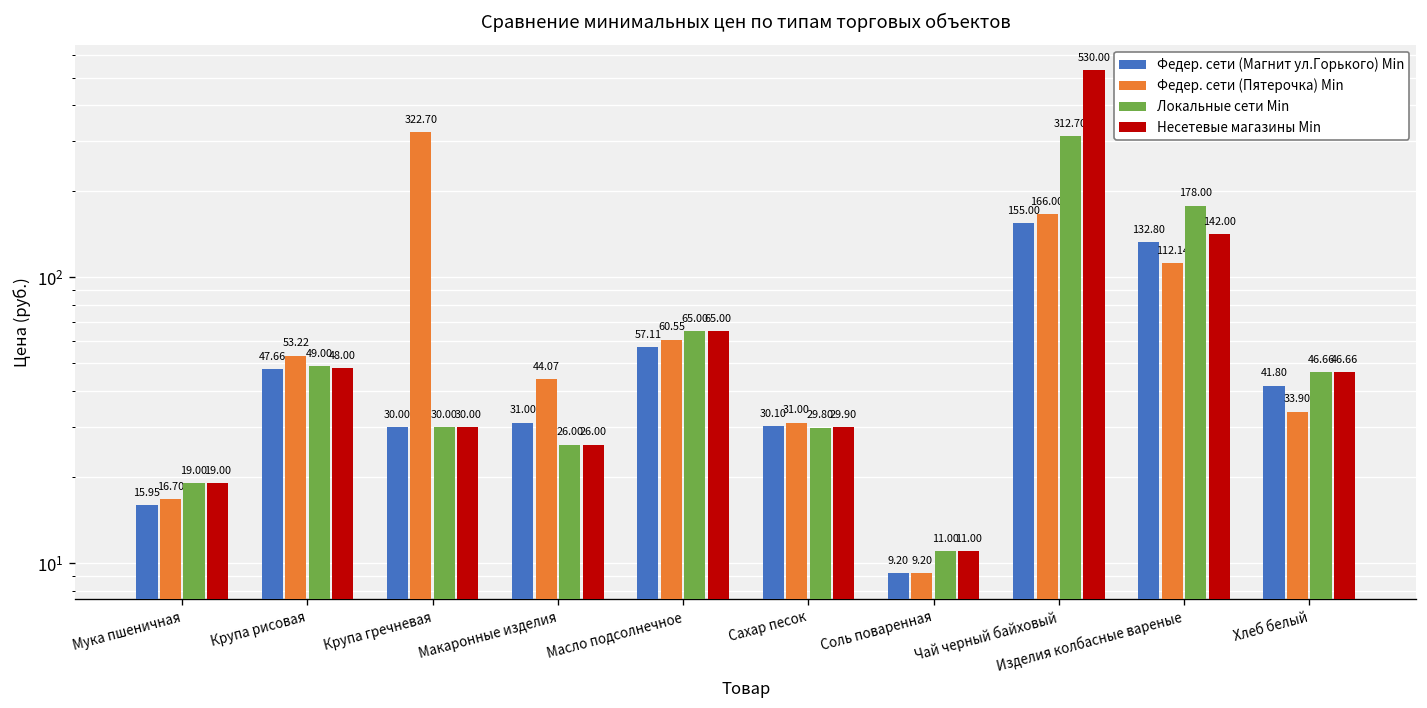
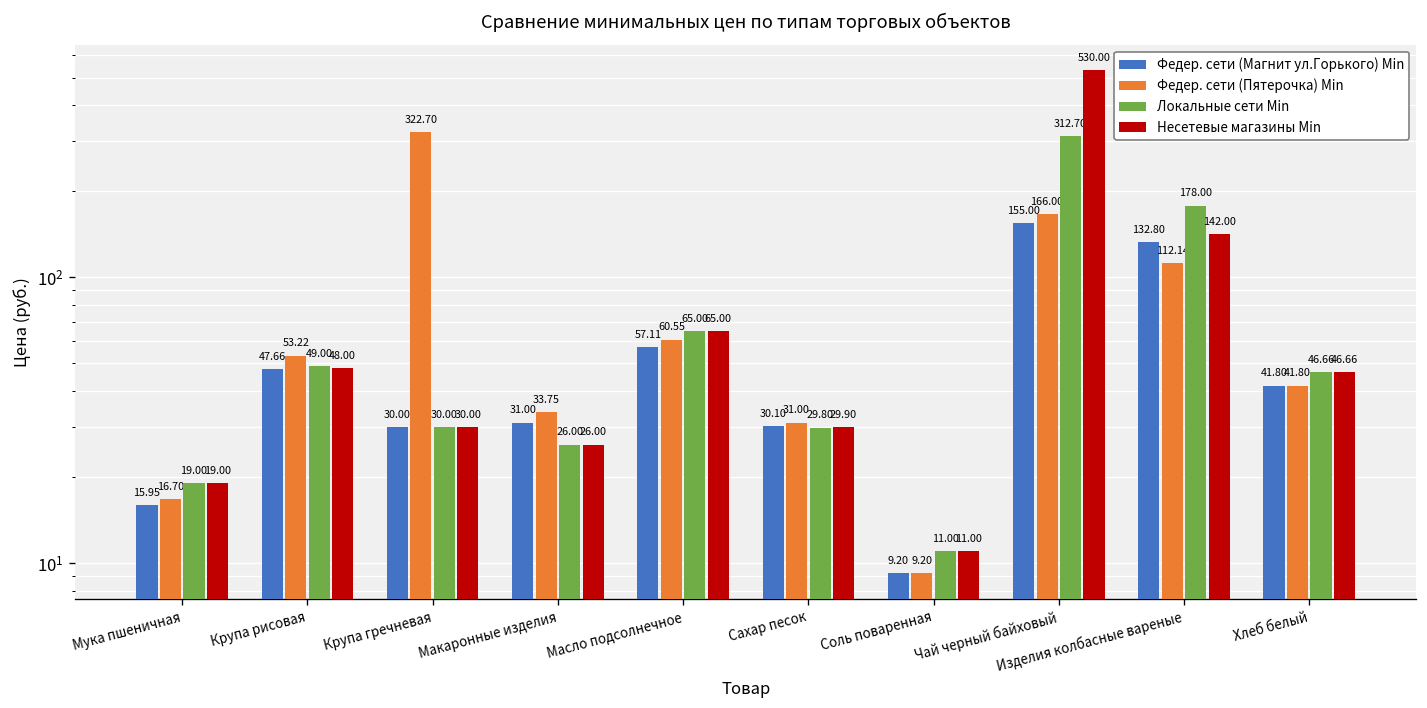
  {
    "Федер. сети (Магнит ул.Горького) Min": {
      "Мука пшеничная": 15.95,
      "Крупа рисовая": 47.66,
      "Крупа гречневая": 30.00,
      "Макаронные изделия": 31.00,
      "Масло подсолнечное": 57.11,
      "Сахар песок": 30.10,
      "Соль поваренная": 9.20,
      "Чай черный байховый": 155.00,
      "Изделия колбасные вареные": 132.80,
      "Хлеб белый": 41.80
    },
    "Федер. сети (Пятерочка) Min": {
      "Мука пшеничная": 16.70,
      "Крупа рисовая": 53.22,
      "Крупа гречневая": 322.70,
-     "Макаронные изделия": 44.07,
+     "Макаронные изделия": 33.75,
      "Масло подсолнечное": 60.55,
      "Сахар песок": 31.00,
      "Соль поваренная": 9.20,
      "Чай черный байховый": 166.00,
      "Изделия колбасные вареные": 112.14,
-     "Хлеб белый": 33.90
+     "Хлеб белый": 41.80
    },
    "Локальные сети Min": {
      "Мука пшеничная": 19.00,
      "Крупа рисовая": 49.00,
      "Крупа гречневая": 30.00,
      "Макаронные изделия": 26.00,
      "Масло подсолнечное": 65.00,
      "Сахар песок": 29.80,
      "Соль поваренная": 11.00,
      "Чай черный байховый": 312.70,
      "Изделия колбасные вареные": 178.00,
      "Хлеб белый": 46.66
    },
    "Несетевые магазины Min": {
      "Мука пшеничная": 19.00,
      "Крупа рисовая": 48.00,
      "Крупа гречневая": 30.00,
      "Макаронные изделия": 26.00,
      "Масло подсолнечное": 65.00,
      "Сахар песок": 29.90,
      "Соль поваренная": 11.00,
      "Чай черный байховый": 530.00,
      "Изделия колбасные вареные": 142.00,
      "Хлеб белый": 46.66
    }
  }
